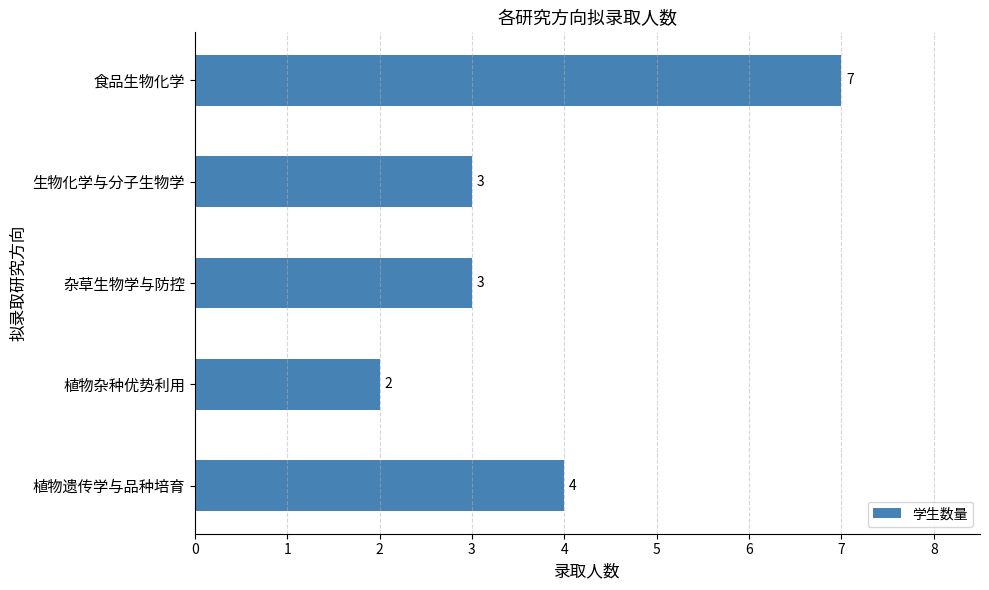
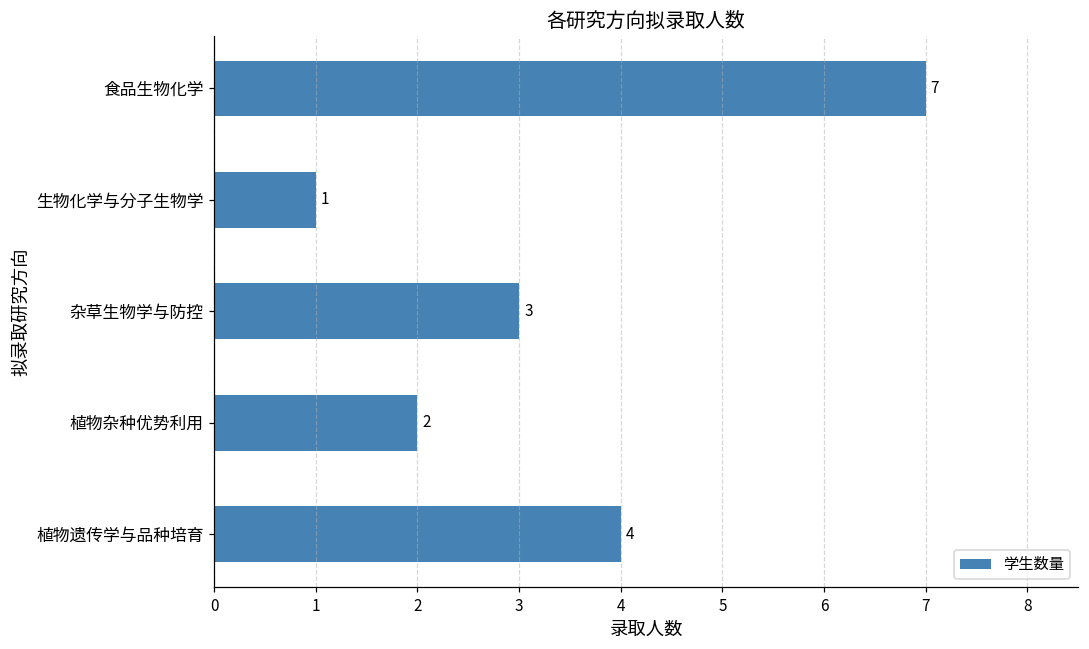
  {
    "食品生物化学": 7,
-   "生物化学与分子生物学": 3,
+   "生物化学与分子生物学": 1,
    "杂草生物学与防控": 3,
    "植物杂种优势利用": 2,
    "植物遗传学与品种培育": 4
  }
